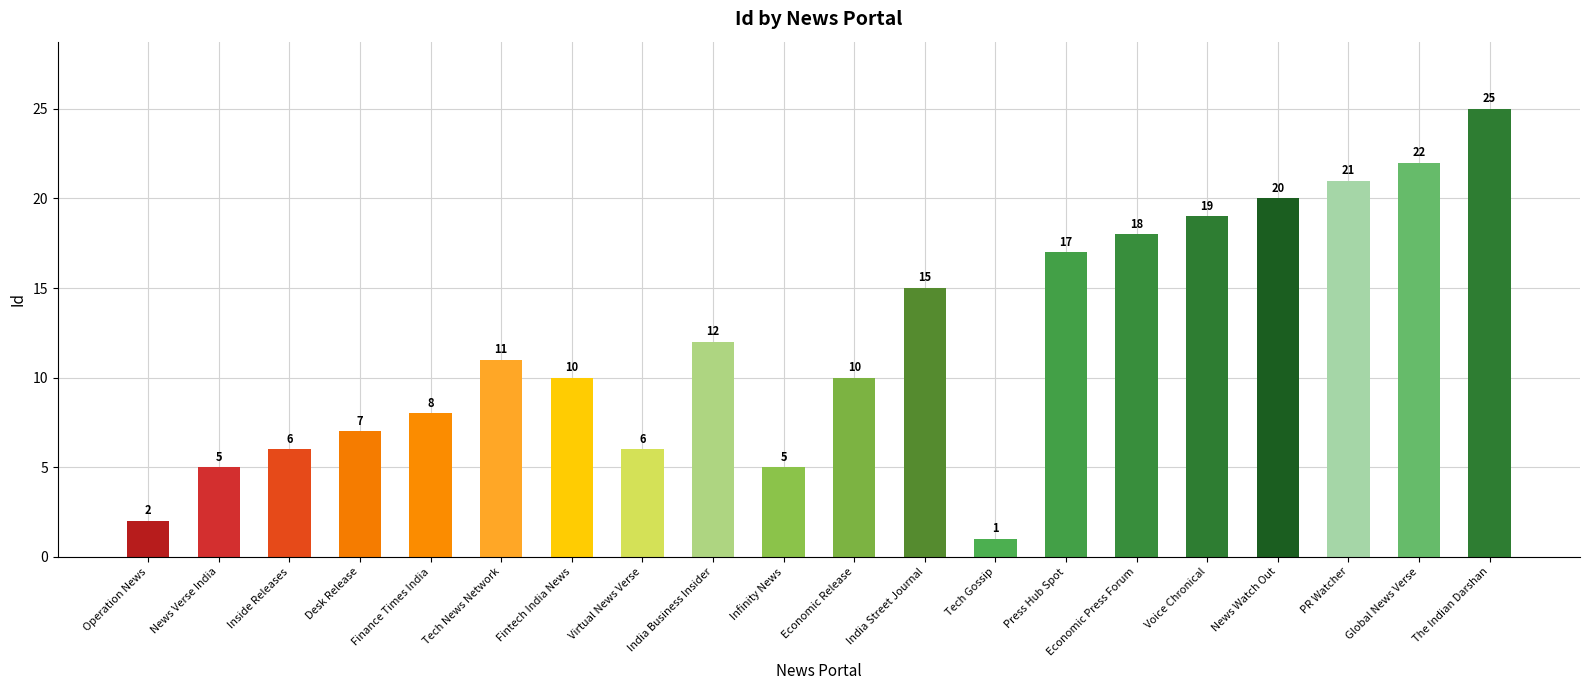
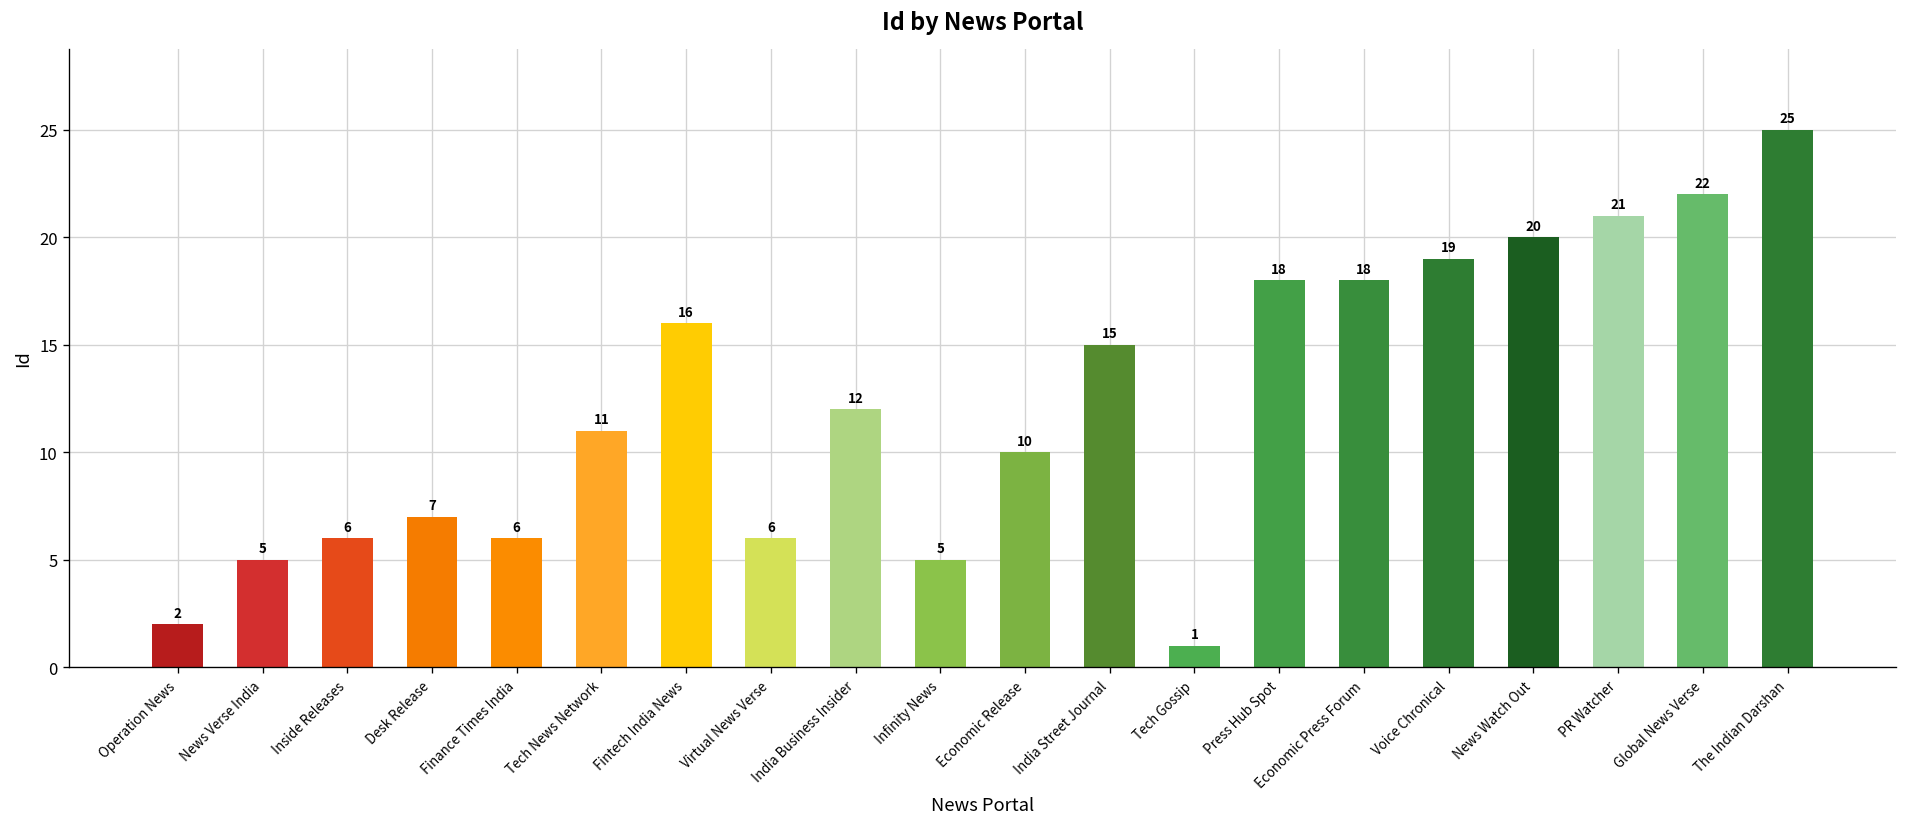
  {
    "Operation News": 2,
    "News Verse India": 5,
    "Inside Releases": 6,
    "Desk Release": 7,
-   "Finance Times India": 8,
+   "Finance Times India": 6,
    "Tech News Network": 11,
-   "Fintech India News": 10,
+   "Fintech India News": 16,
    "Virtual News Verse": 6,
    "India Business Insider": 12,
    "Infinity News": 5,
    "Economic Release": 10,
    "India Street Journal": 15,
    "Tech Gossip": 1,
-   "Press Hub Spot": 17,
+   "Press Hub Spot": 18,
    "Economic Press Forum": 18,
    "Voice Chronical": 19,
    "News Watch Out": 20,
    "PR Watcher": 21,
    "Global News Verse": 22,
    "The Indian Darshan": 25
  }
